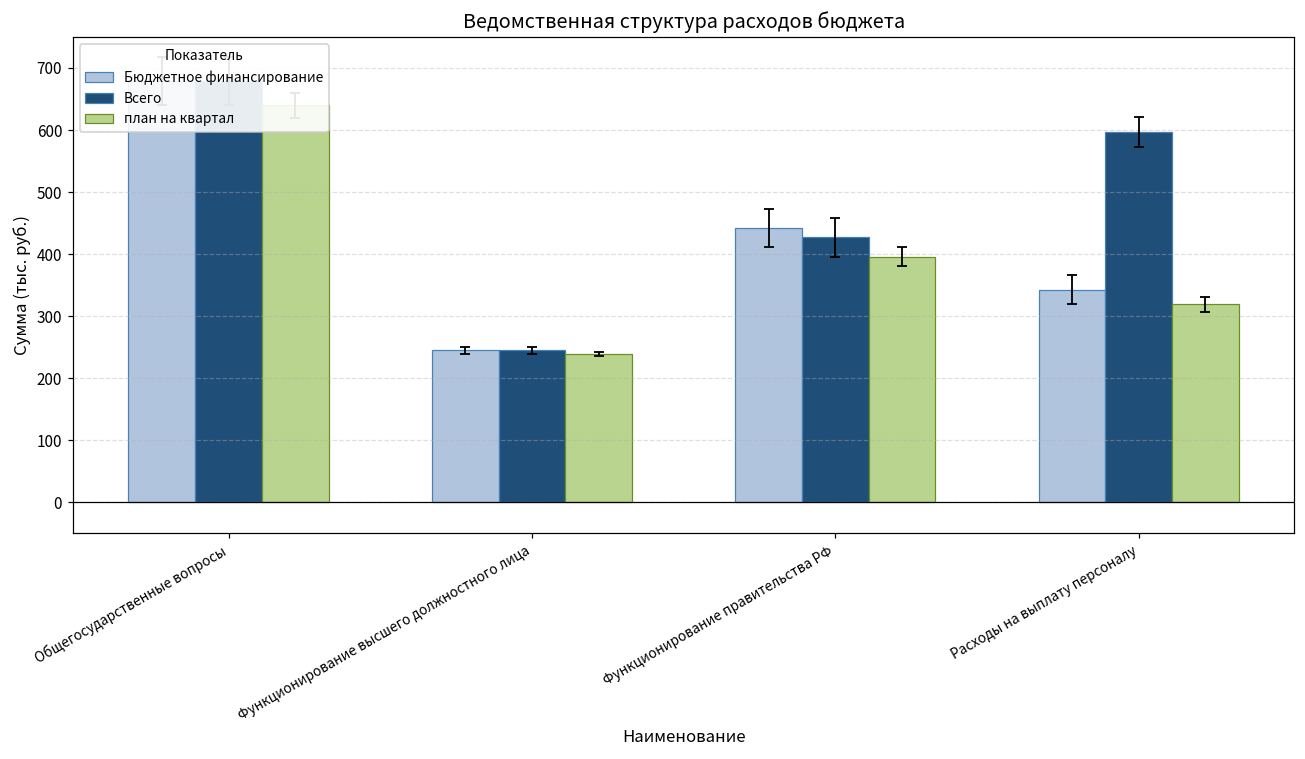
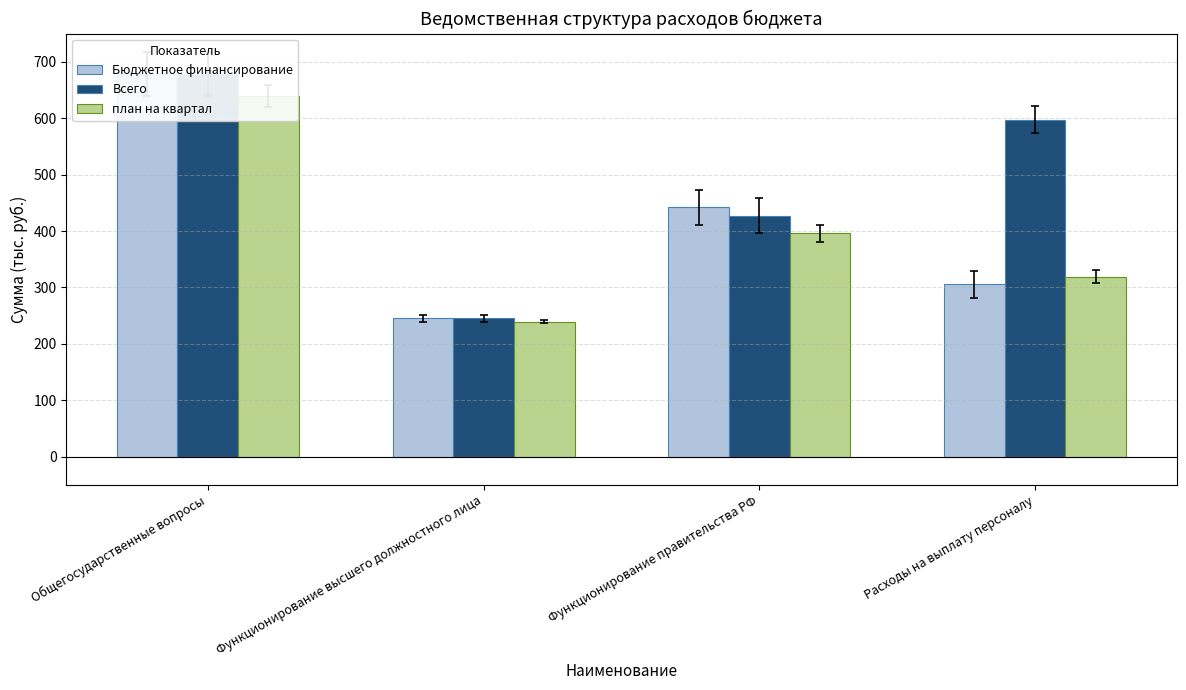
  {
    "Бюджетное финансирование": {
      "Функционирование высшего должностного лица": 250,
      "Функционирование правительства РФ": 440,
-     "Расходы на выплату персоналу": 340
+     "Расходы на выплату персоналу": 310
    },
    "Всего": {
      "Функционирование высшего должностного лица": 250,
      "Функционирование правительства РФ": 430,
      "Расходы на выплату персоналу": 600
    },
    "план на квартал": {
      "Функционирование высшего должностного лица": 240,
      "Функционирование правительства РФ": 400,
      "Расходы на выплату персоналу": 320
    }
  }
